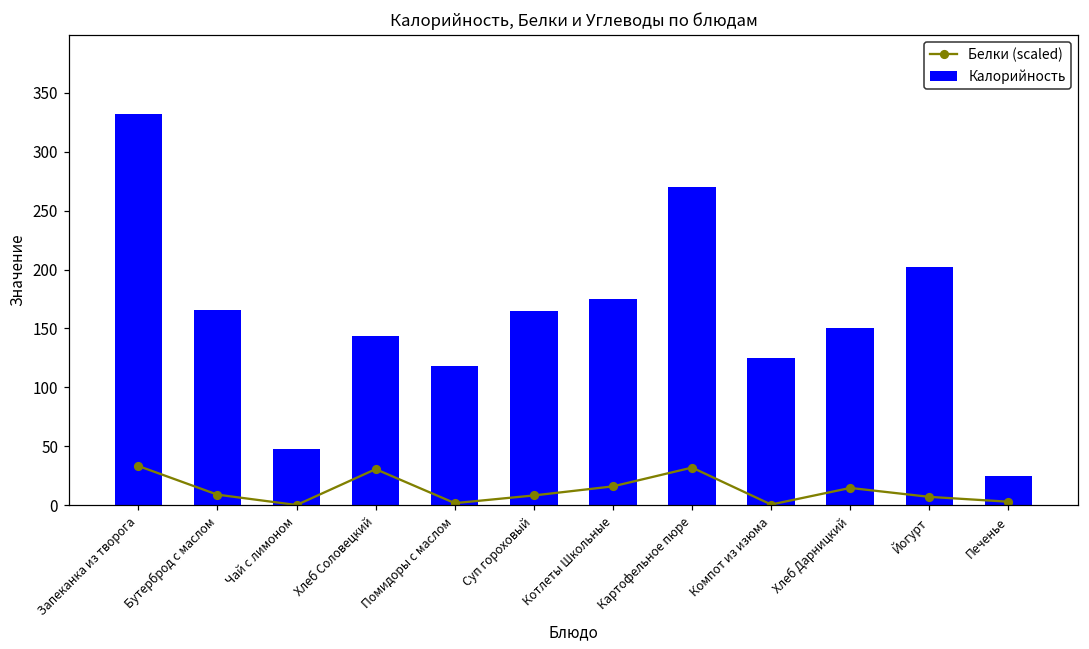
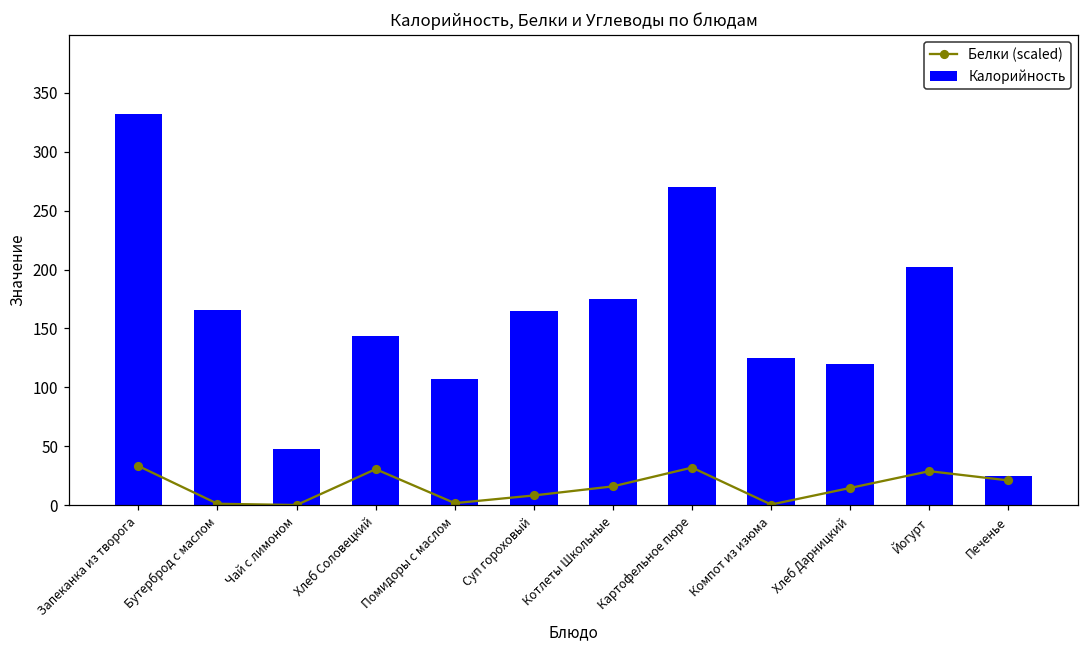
  {
    "Белки (scaled)": {
      "Запеканка из творога": 33,
-     "Бутерброд с маслом": 9,
+     "Бутерброд с маслом": 1,
      "Чай с лимоном": 0,
      "Хлеб Соловецкий": 31,
      "Помидоры с маслом": 2,
      "Суп гороховый": 8,
      "Котлеты Школьные": 16,
      "Картофельное пюре": 32,
      "Компот из изюма": 1,
      "Хлеб Дарницкий": 15,
-     "Йогурт": 7,
-     "Печенье": 3
+     "Йогурт": 29,
+     "Печенье": 21
    },
    "Калорийность": {
      "Запеканка из творога": 332,
      "Бутерброд с маслом": 166,
      "Чай с лимоном": 48,
      "Хлеб Соловецкий": 144,
-     "Помидоры с маслом": 118,
+     "Помидоры с маслом": 107,
      "Суп гороховый": 164,
      "Котлеты Школьные": 175,
      "Картофельное пюре": 270,
      "Компот из изюма": 125,
-     "Хлеб Дарницкий": 150,
+     "Хлеб Дарницкий": 120,
      "Йогурт": 202,
      "Печенье": 25
    }
  }
